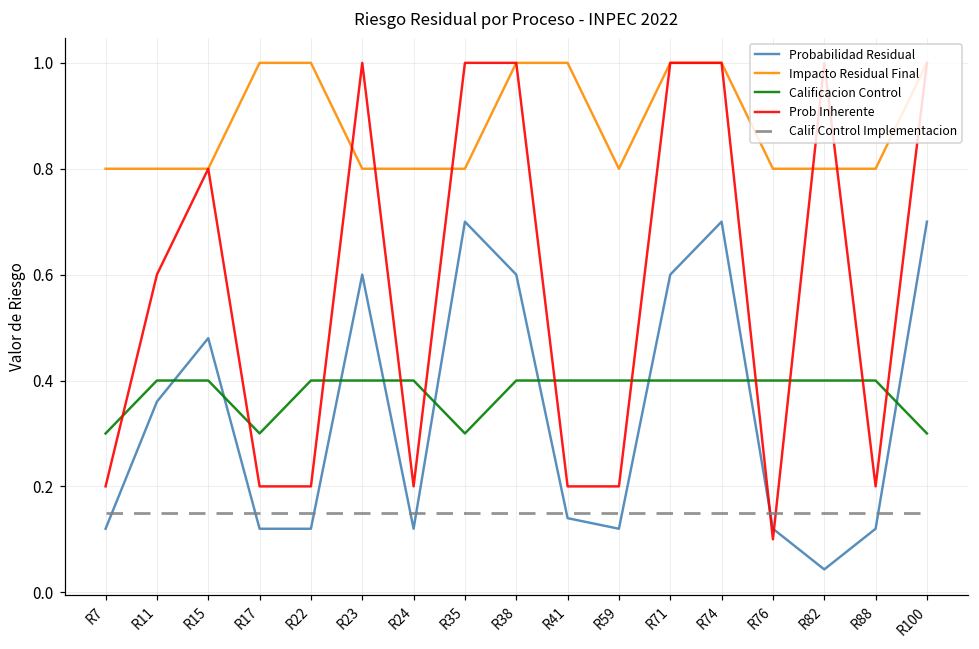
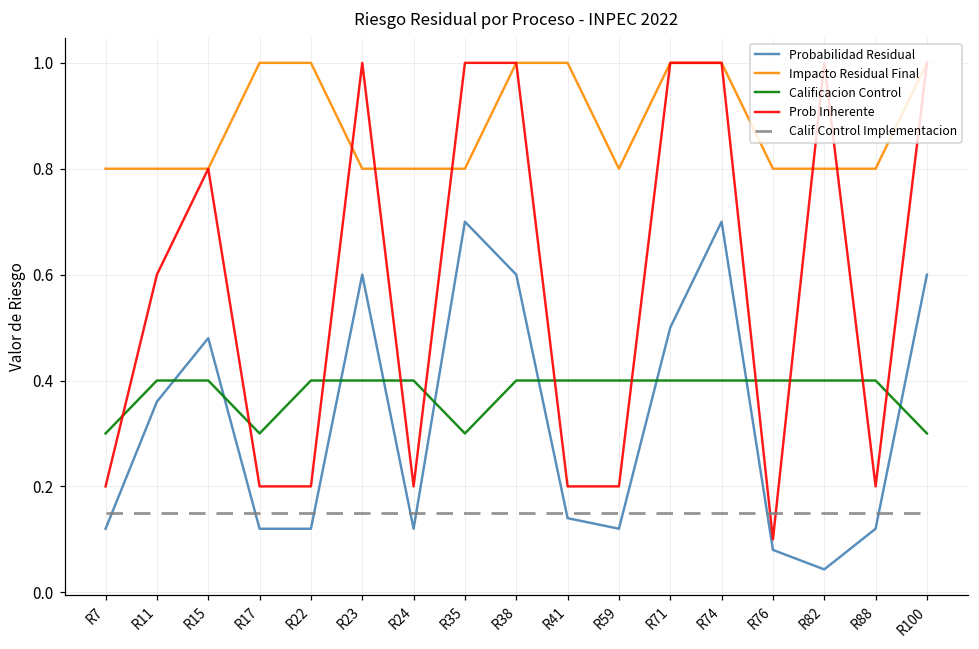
  {
    "Probabilidad Residual": {
      "R7": 0.12,
      "R11": 0.36,
      "R15": 0.48,
      "R17": 0.12,
      "R22": 0.12,
      "R23": 0.60,
      "R24": 0.12,
      "R35": 0.70,
      "R38": 0.60,
      "R41": 0.14,
      "R59": 0.12,
-     "R71": 0.6,
+     "R71": 0.5,
      "R74": 0.70,
-     "R76": 0.12,
+     "R76": 0.08,
      "R82": 0.04,
      "R88": 0.12,
-     "R100": 0.7
+     "R100": 0.6
    },
    "Impacto Residual Final": {
      "R7": 0.80,
      "R11": 0.80,
      "R17": 1.00,
      "R22": 1.00,
      "R23": 0.80,
      "R24": 0.80,
      "R35": 0.80,
      "R41": 1.00,
      "R59": 0.80,
      "R76": 0.80,
      "R82": 0.80,
      "R88": 0.80
    },
    "Calificacion Control": {
      "R7": 0.30,
      "R11": 0.40,
      "R15": 0.40,
      "R17": 0.30,
      "R22": 0.40,
      "R23": 0.40,
      "R24": 0.40,
      "R35": 0.30,
      "R38": 0.40,
      "R41": 0.40,
      "R59": 0.40,
      "R71": 0.40,
      "R74": 0.40,
      "R76": 0.40,
      "R82": 0.40,
      "R88": 0.40,
      "R100": 0.30
    },
    "Prob Inherente": {
      "R7": 0.20,
      "R11": 0.60,
      "R17": 0.20,
      "R22": 0.20,
      "R23": 1.00,
      "R24": 0.20,
      "R35": 1.00,
      "R41": 0.20,
      "R59": 0.20,
      "R76": 0.10,
      "R88": 0.20
    },
    "Calif Control Implementacion": {
      "R7": 0.15,
      "R11": 0.15,
      "R15": 0.15,
      "R17": 0.15,
      "R22": 0.15,
      "R23": 0.15,
      "R24": 0.15,
      "R35": 0.15,
      "R38": 0.15,
      "R41": 0.15,
      "R59": 0.15,
      "R71": 0.15,
      "R74": 0.15,
      "R76": 0.15,
      "R82": 0.15,
      "R88": 0.15,
      "R100": 0.15
    }
  }
